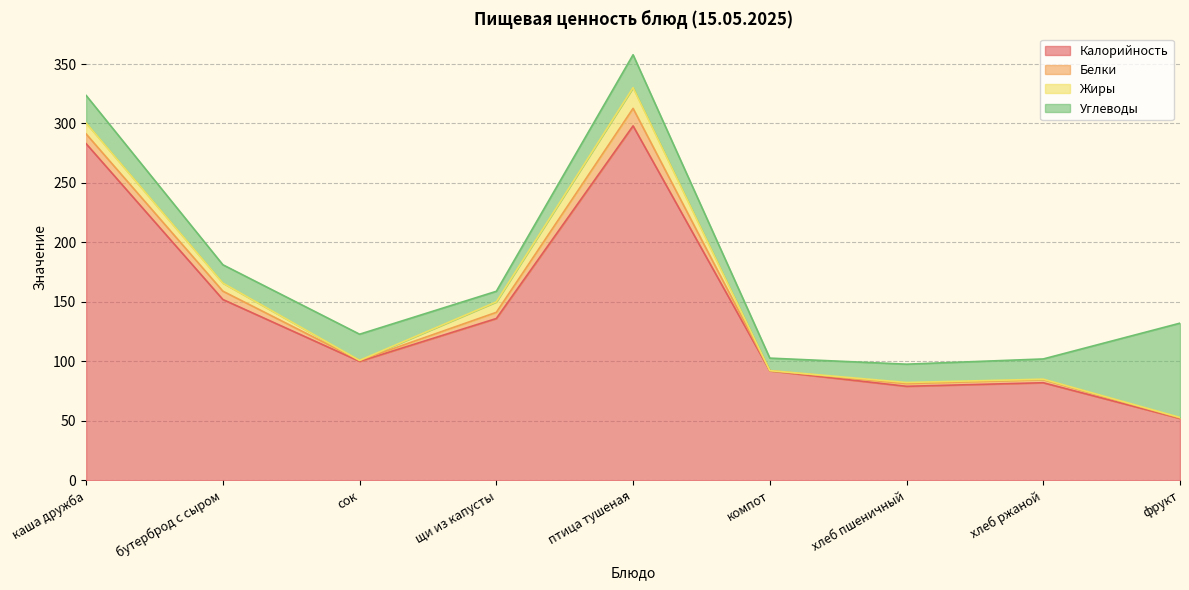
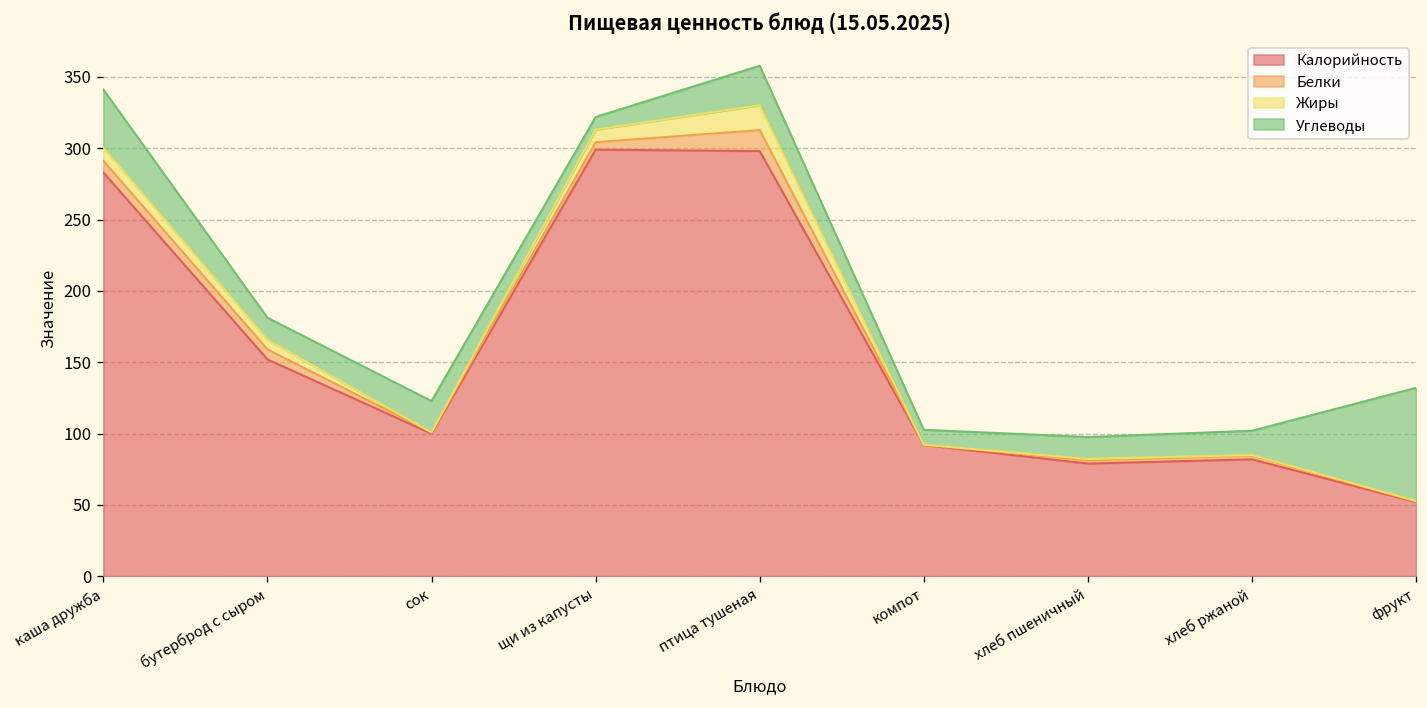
  {
    "Калорийность": {
      "каша дружба": 283,
      "бутерброд с сыром": 152,
-     "щи из капусты": 136,
+     "щи из капусты": 299,
      "птица тушеная": 298,
      "хлеб пшеничный": 79,
      "хлеб ржаной": 82
    },
    "Углеводы": {
-     "каша дружба": 23,
+     "каша дружба": 41,
      "бутерброд с сыром": 15,
      "сок": 22,
      "щи из капусты": 9,
      "птица тушеная": 28,
      "компот": 11,
      "хлеб пшеничный": 15,
      "хлеб ржаной": 17,
      "фрукт": 79
    }
  }
